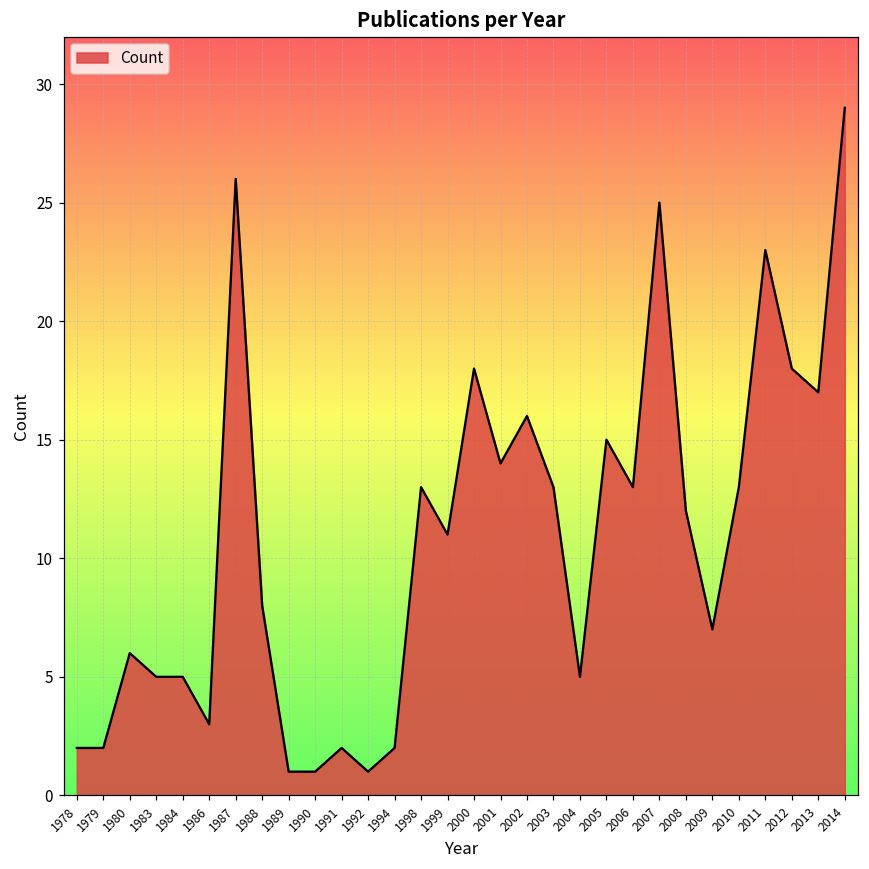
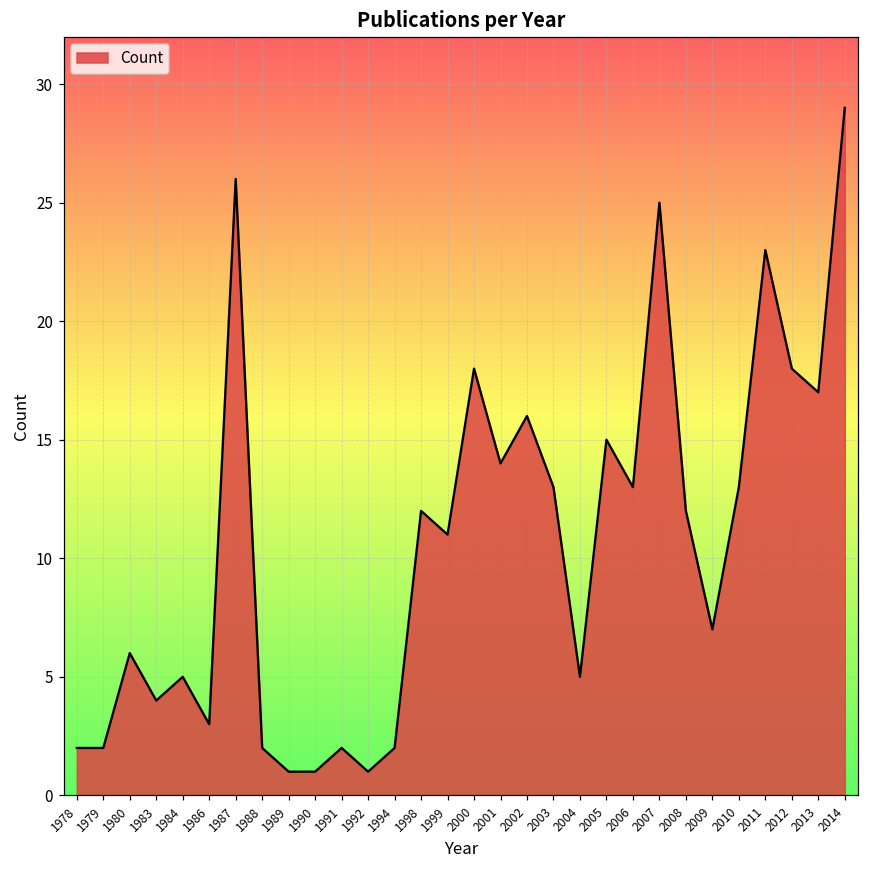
  {
    "1978": 2,
    "1979": 2,
    "1980": 6,
-   "1983": 5,
+   "1983": 4,
    "1984": 5,
    "1986": 3,
    "1987": 26,
-   "1988": 8,
+   "1988": 2,
    "1989": 1,
    "1990": 1,
    "1991": 2,
    "1992": 1,
    "1994": 2,
-   "1998": 13,
+   "1998": 12,
    "1999": 11,
    "2000": 18,
    "2001": 14,
    "2002": 16,
    "2003": 13,
    "2004": 5,
    "2005": 15,
    "2006": 13,
    "2007": 25,
    "2008": 12,
    "2009": 7,
    "2010": 13,
    "2011": 23,
    "2012": 18,
    "2013": 17,
    "2014": 29
  }
